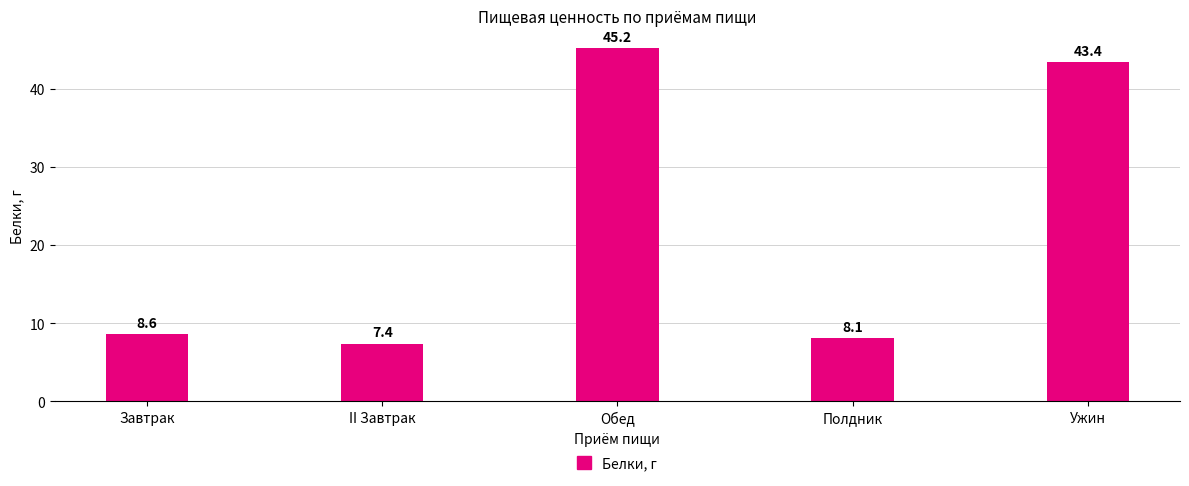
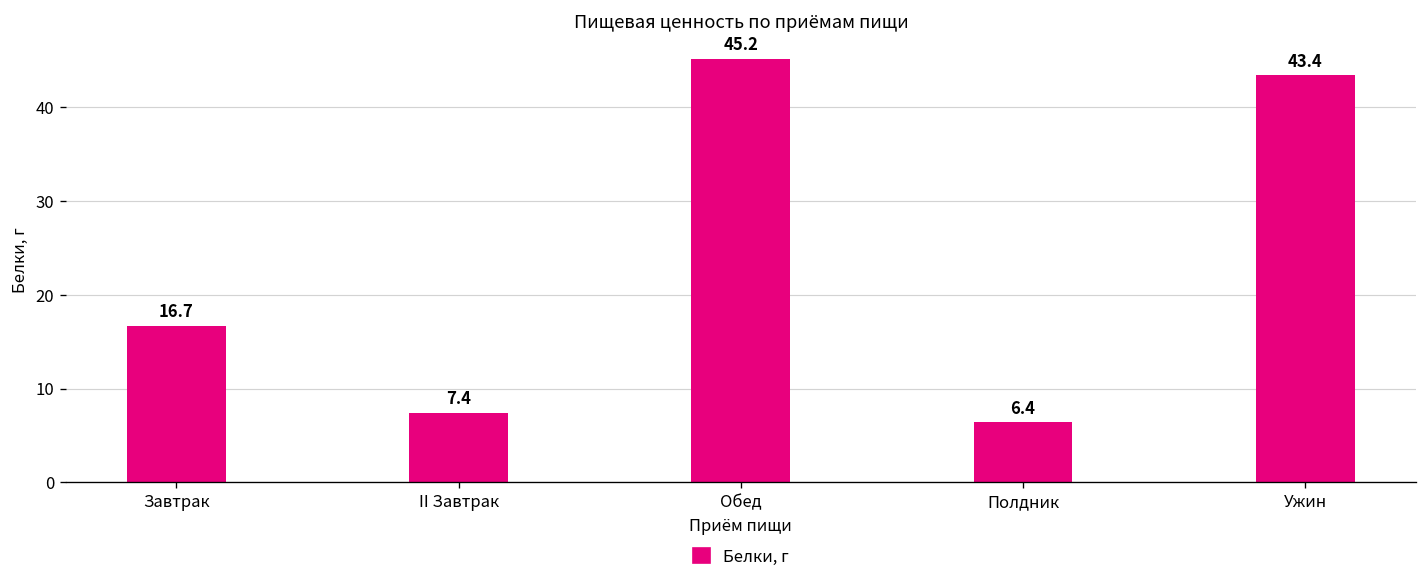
  {
-   "Завтрак": 8.6,
+   "Завтрак": 16.7,
    "II Завтрак": 7.4,
    "Обед": 45.2,
-   "Полдник": 8.1,
+   "Полдник": 6.4,
    "Ужин": 43.4
  }
